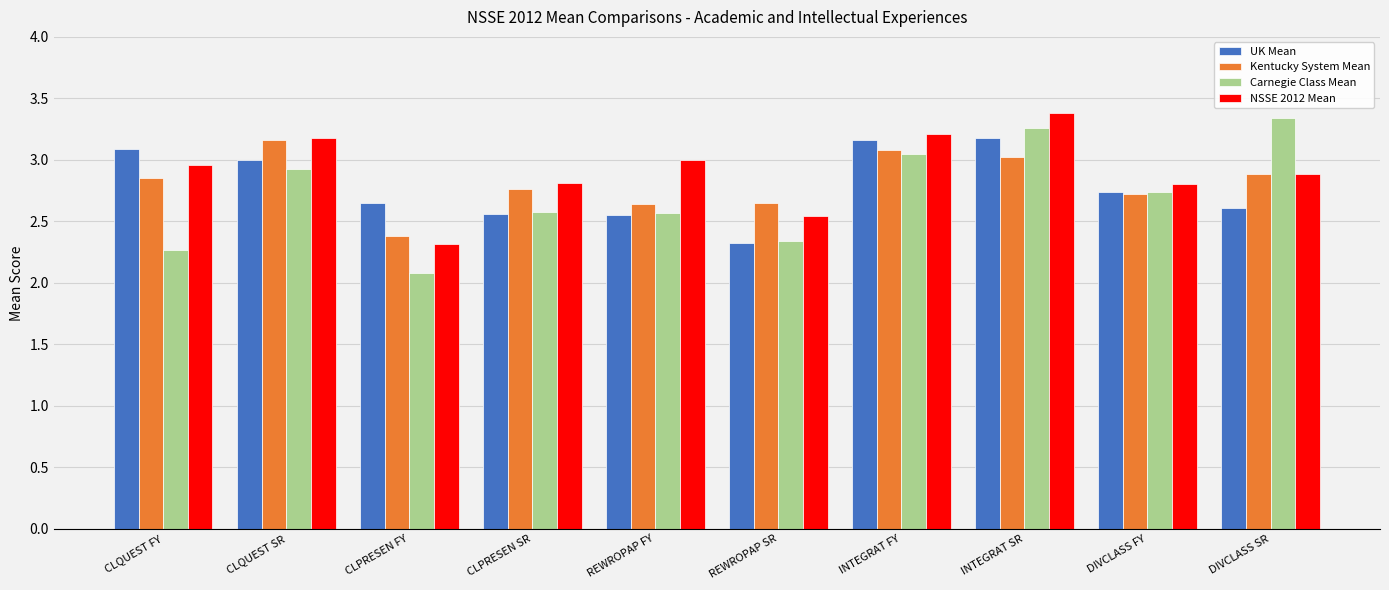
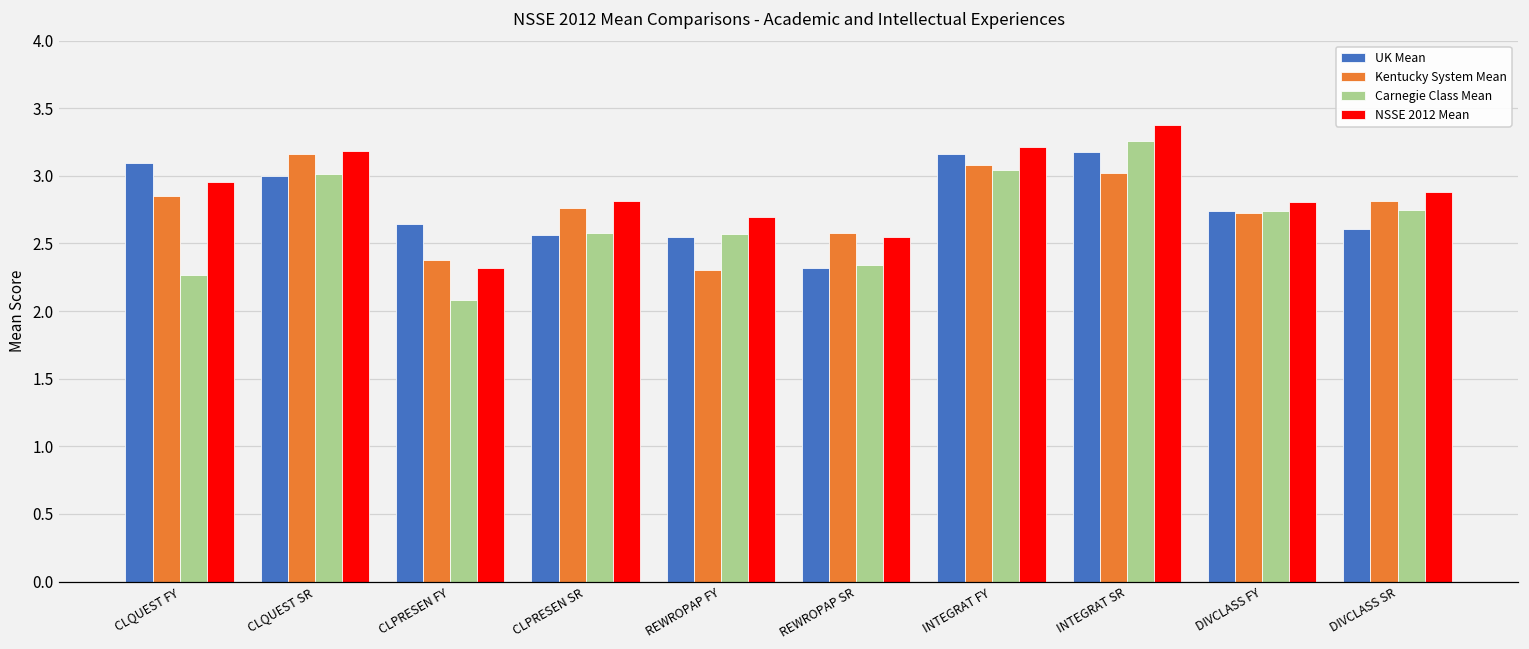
  {
    "UK Mean": {
      "CLQUEST FY": 3.09,
      "CLQUEST SR": 3.00,
      "CLPRESEN FY": 2.65,
      "CLPRESEN SR": 2.56,
      "REWROPAP FY": 2.55,
      "REWROPAP SR": 2.32,
      "INTEGRAT FY": 3.16,
      "INTEGRAT SR": 3.18,
      "DIVCLASS FY": 2.74,
      "DIVCLASS SR": 2.61
    },
    "Kentucky System Mean": {
      "CLQUEST FY": 2.85,
      "CLQUEST SR": 3.16,
      "CLPRESEN FY": 2.38,
      "CLPRESEN SR": 2.77,
-     "REWROPAP FY": 2.64,
-     "REWROPAP SR": 2.65,
+     "REWROPAP FY": 2.30,
+     "REWROPAP SR": 2.57,
      "INTEGRAT FY": 3.08,
      "INTEGRAT SR": 3.02,
      "DIVCLASS FY": 2.72,
-     "DIVCLASS SR": 2.88
+     "DIVCLASS SR": 2.82
    },
    "Carnegie Class Mean": {
      "CLQUEST FY": 2.27,
-     "CLQUEST SR": 2.93,
+     "CLQUEST SR": 3.01,
      "CLPRESEN FY": 2.08,
      "CLPRESEN SR": 2.58,
      "REWROPAP FY": 2.57,
      "REWROPAP SR": 2.34,
      "INTEGRAT FY": 3.05,
      "INTEGRAT SR": 3.26,
      "DIVCLASS FY": 2.74,
-     "DIVCLASS SR": 3.34
+     "DIVCLASS SR": 2.75
    },
    "NSSE 2012 Mean": {
      "CLQUEST FY": 2.96,
      "CLQUEST SR": 3.18,
      "CLPRESEN FY": 2.32,
      "CLPRESEN SR": 2.81,
-     "REWROPAP FY": 3.00,
+     "REWROPAP FY": 2.70,
      "REWROPAP SR": 2.54,
      "INTEGRAT FY": 3.21,
      "INTEGRAT SR": 3.38,
      "DIVCLASS FY": 2.80,
      "DIVCLASS SR": 2.88
    }
  }
